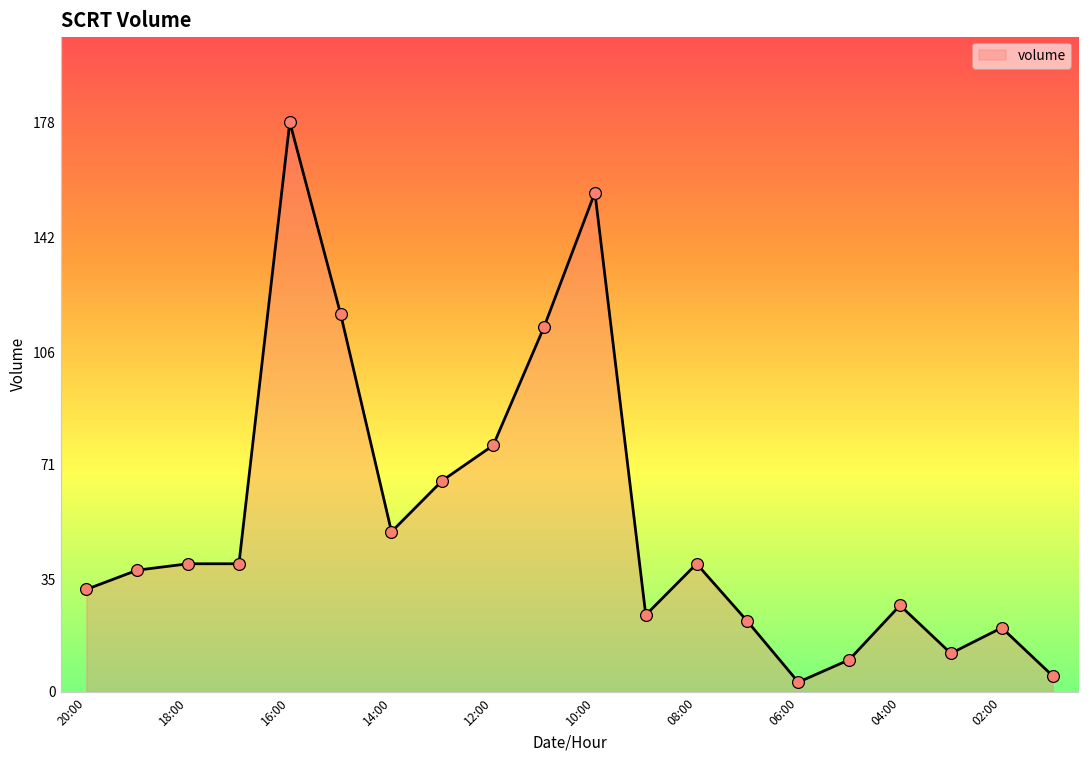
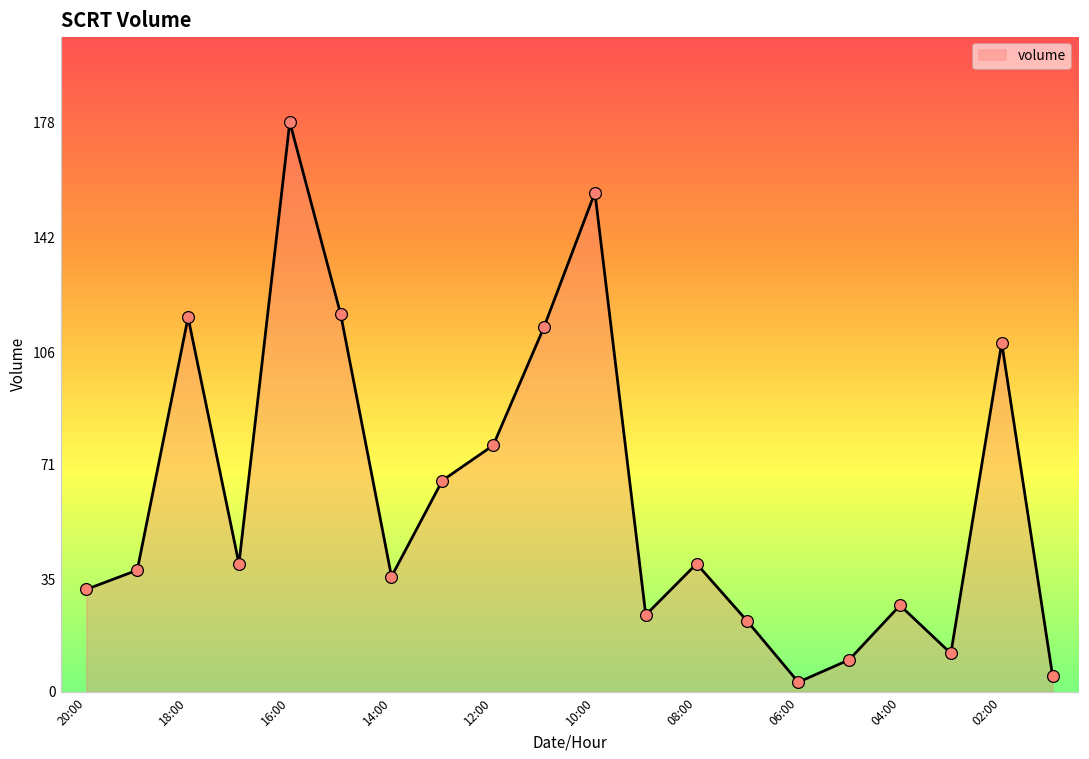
  {
    "20:00": 32,
-   "18:00": 40,
+   "18:00": 117,
    "16:00": 178,
-   "14:00": 50,
+   "14:00": 36,
    "12:00": 77,
    "10:00": 156,
    "08:00": 40,
    "06:00": 3,
    "04:00": 27,
-   "02:00": 20
+   "02:00": 109
  }
